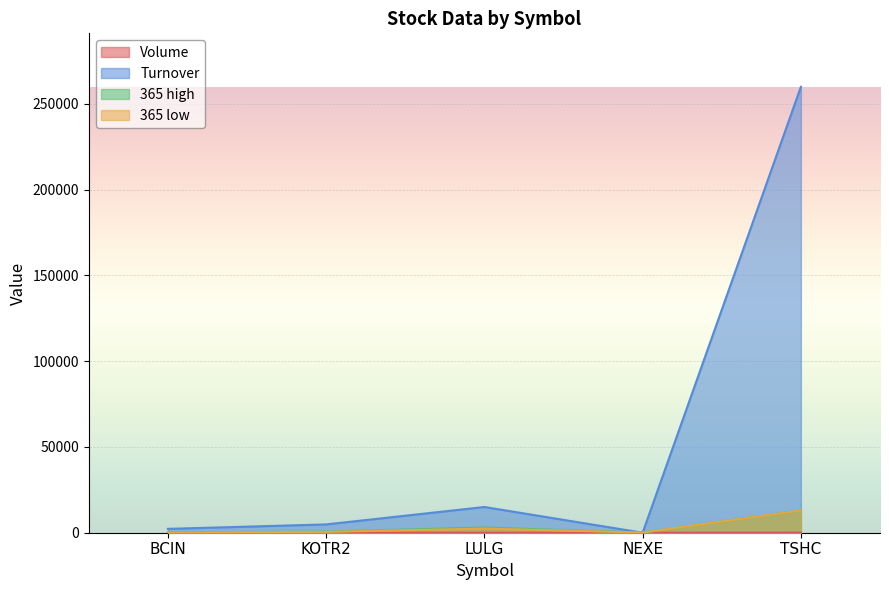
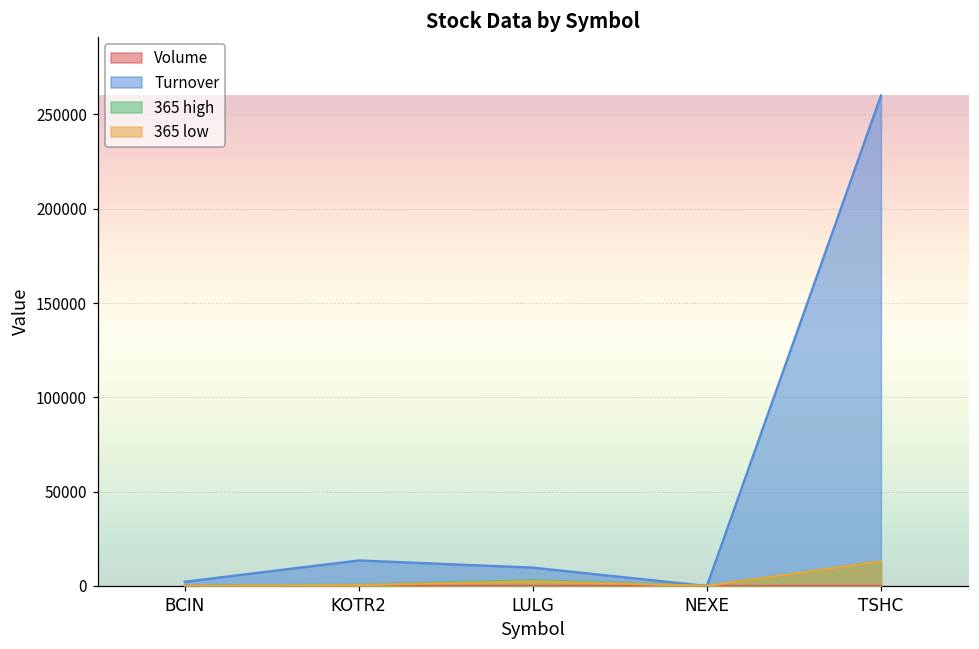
  {
    "Volume": {
      "LULG": 0,
      "TSHC": 0
    },
    "Turnover": {
      "BCIN": 2000,
-     "KOTR2": 5000,
-     "LULG": 15000,
+     "KOTR2": 14000,
+     "LULG": 10000,
      "TSHC": 260000
    }
  }
